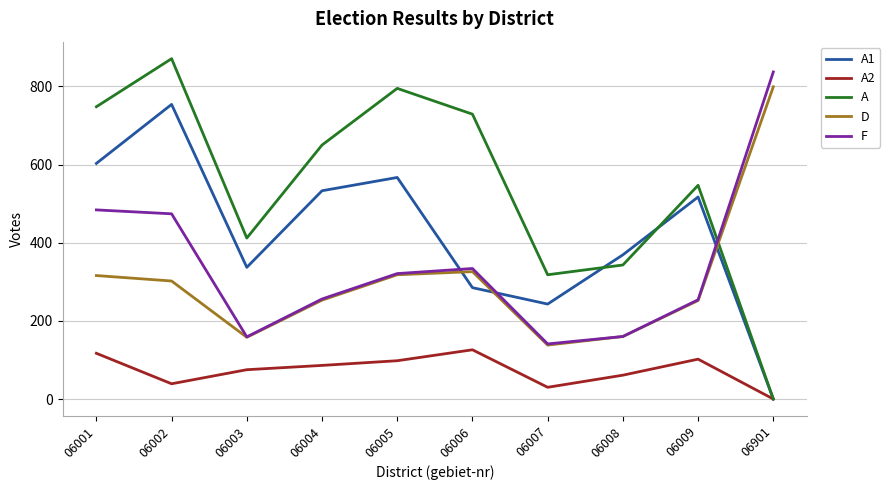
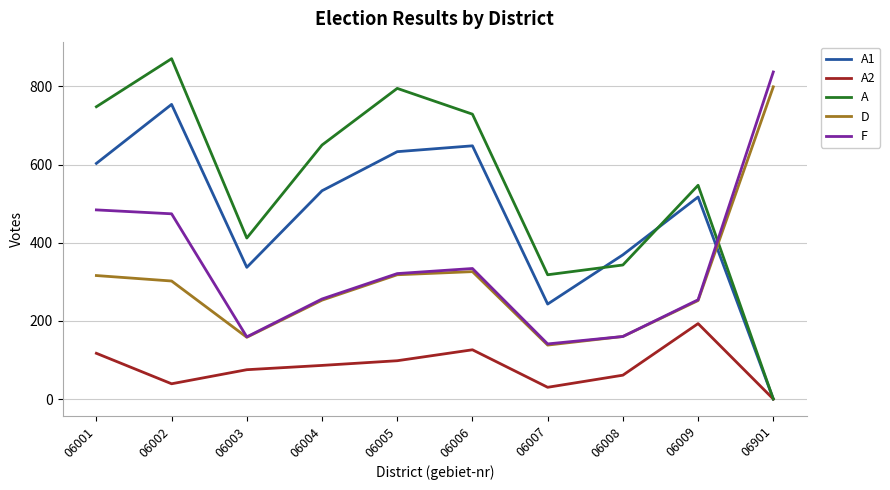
  {
    "A1": {
      "06001": 600,
      "06002": 750,
      "06003": 340,
      "06004": 530,
-     "06005": 570,
-     "06006": 290,
+     "06005": 630,
+     "06006": 650,
      "06007": 240,
      "06008": 370,
      "06009": 520
    },
    "A2": {
      "06001": 120,
      "06002": 40,
      "06003": 80,
      "06004": 90,
      "06005": 100,
      "06006": 130,
      "06007": 30,
      "06008": 60,
-     "06009": 100
+     "06009": 190
    },
    "A": {
      "06001": 750,
      "06002": 870,
      "06003": 410,
      "06004": 650,
      "06005": 800,
      "06006": 730,
      "06007": 320,
      "06008": 340,
      "06009": 550
    },
    "D": {
      "06001": 320,
      "06002": 300,
      "06006": 330,
      "06901": 800
    },
    "F": {
      "06001": 480,
      "06002": 470,
      "06006": 330,
      "06901": 840
    }
  }
